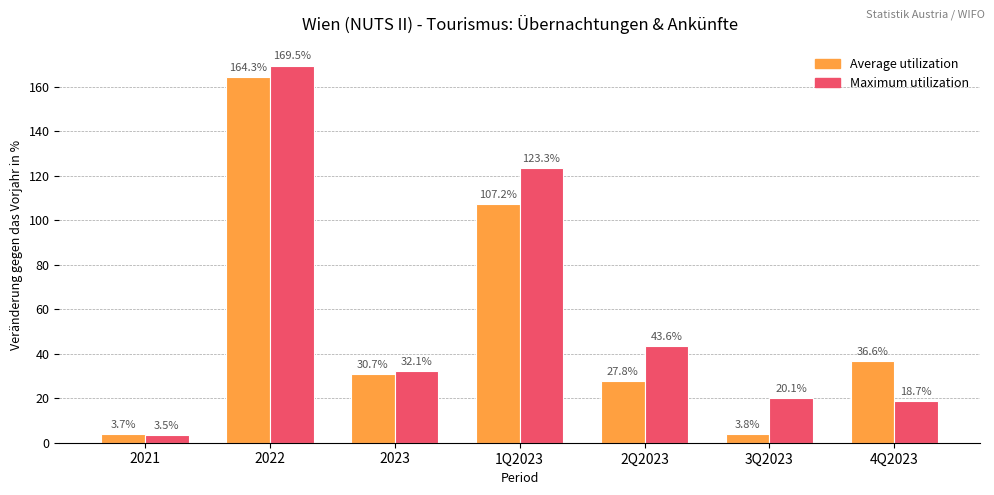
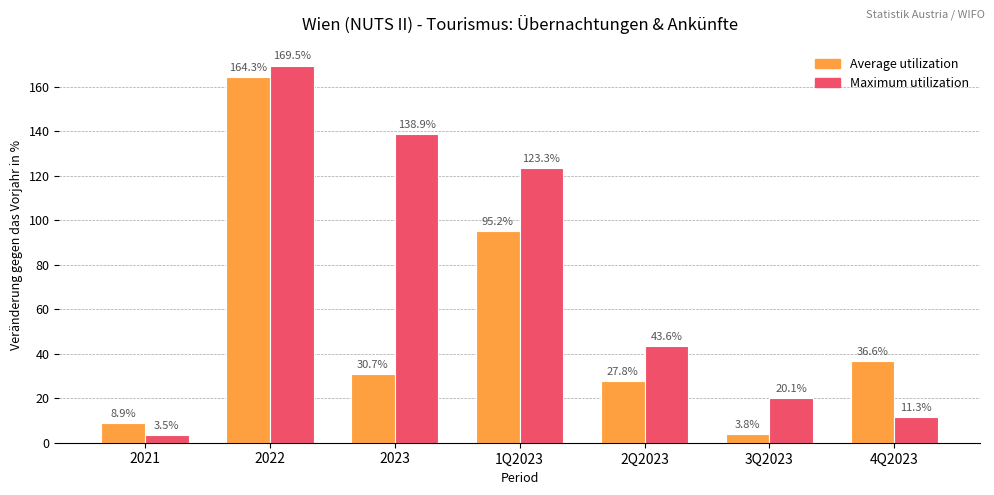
  {
    "Average utilization": {
-     "2021": "3.7%",
+     "2021": "8.9%",
      "2022": "164.3%",
      "2023": "30.7%",
-     "1Q2023": "107.2%",
+     "1Q2023": "95.2%",
      "2Q2023": "27.8%",
      "3Q2023": "3.8%",
      "4Q2023": "36.6%"
    },
    "Maximum utilization": {
      "2021": "3.5%",
      "2022": "169.5%",
-     "2023": "32.1%",
+     "2023": "138.9%",
      "1Q2023": "123.3%",
      "2Q2023": "43.6%",
      "3Q2023": "20.1%",
-     "4Q2023": "18.7%"
+     "4Q2023": "11.3%"
    }
  }
